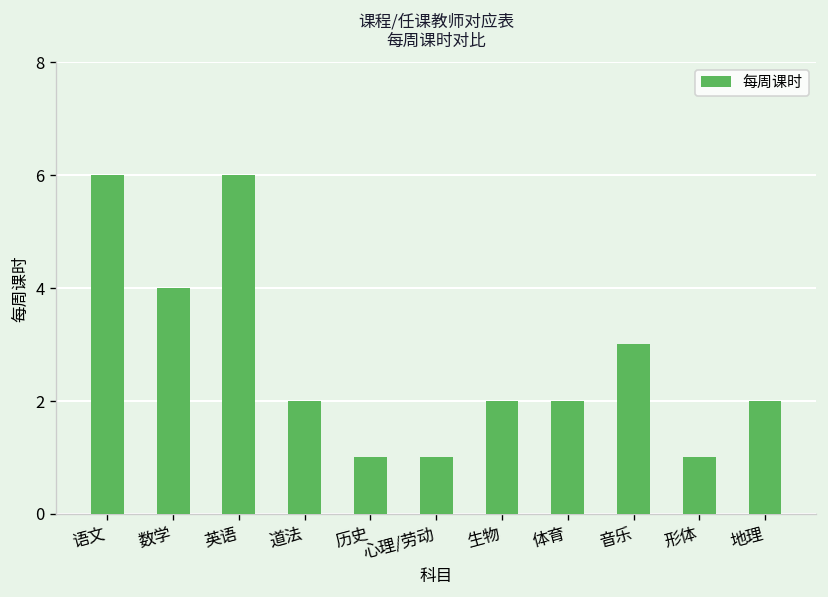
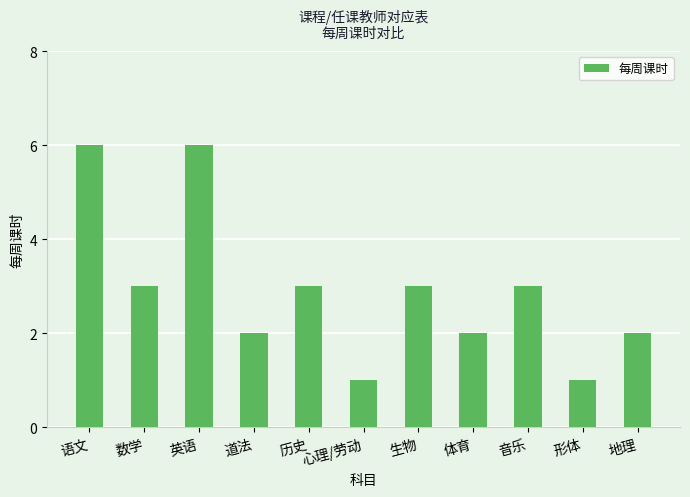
  {
    "语文": 6,
-   "数学": 4,
+   "数学": 3,
    "英语": 6,
    "道法": 2,
-   "历史": 1,
+   "历史": 3,
    "心理/劳动": 1,
-   "生物": 2,
+   "生物": 3,
    "体育": 2,
    "音乐": 3,
    "形体": 1,
    "地理": 2
  }
